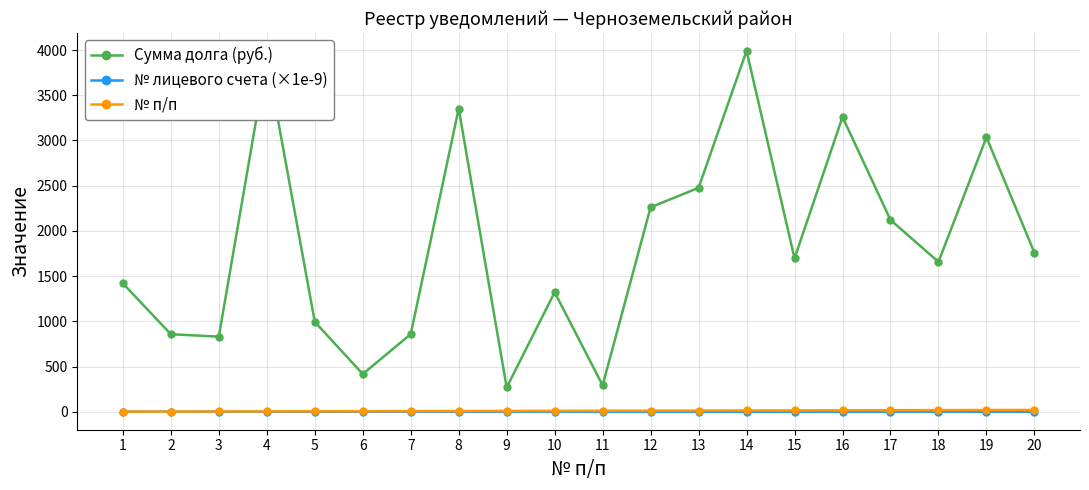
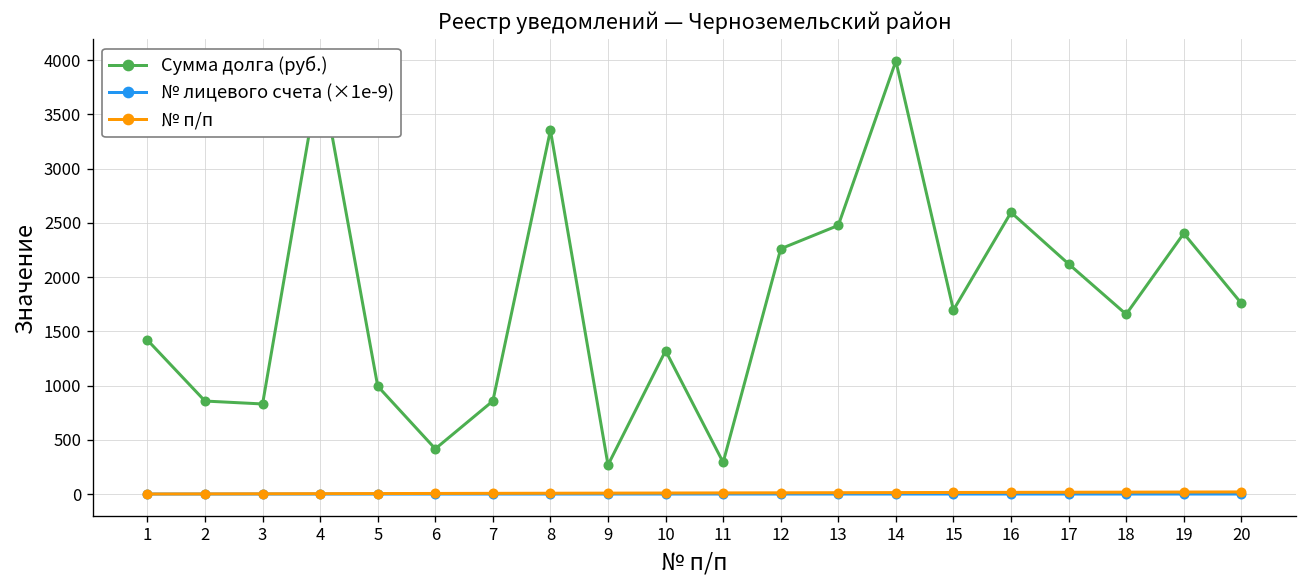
  {
    "Сумма долга (руб.)": {
      "1": 1400,
      "2": 900,
      "3": 800,
      "5": 1000,
      "6": 400,
      "7": 900,
      "8": 3400,
      "9": 300,
      "10": 1300,
      "11": 300,
      "12": 2300,
      "13": 2500,
      "14": 4000,
      "15": 1700,
-     "16": 3300,
+     "16": 2600,
      "17": 2100,
      "18": 1700,
-     "19": 3000,
+     "19": 2400,
      "20": 1800
    }
  }
